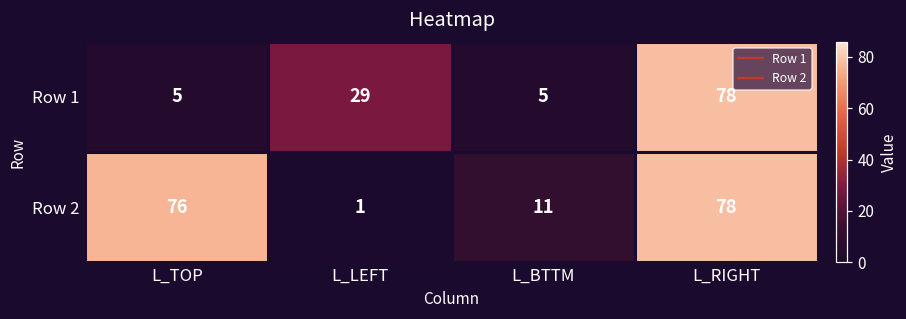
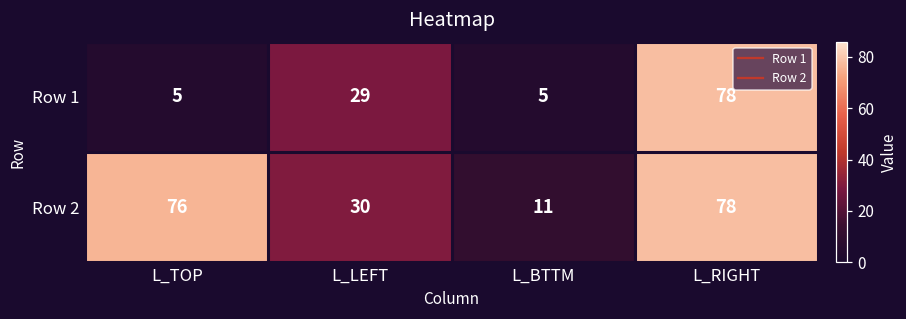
  {
    "Row 1": {
      "L_TOP": 5,
      "L_LEFT": 29,
      "L_BTTM": 5,
      "L_RIGHT": 78
    },
    "Row 2": {
      "L_TOP": 76,
-     "L_LEFT": 1,
+     "L_LEFT": 30,
      "L_BTTM": 11,
      "L_RIGHT": 78
    }
  }
